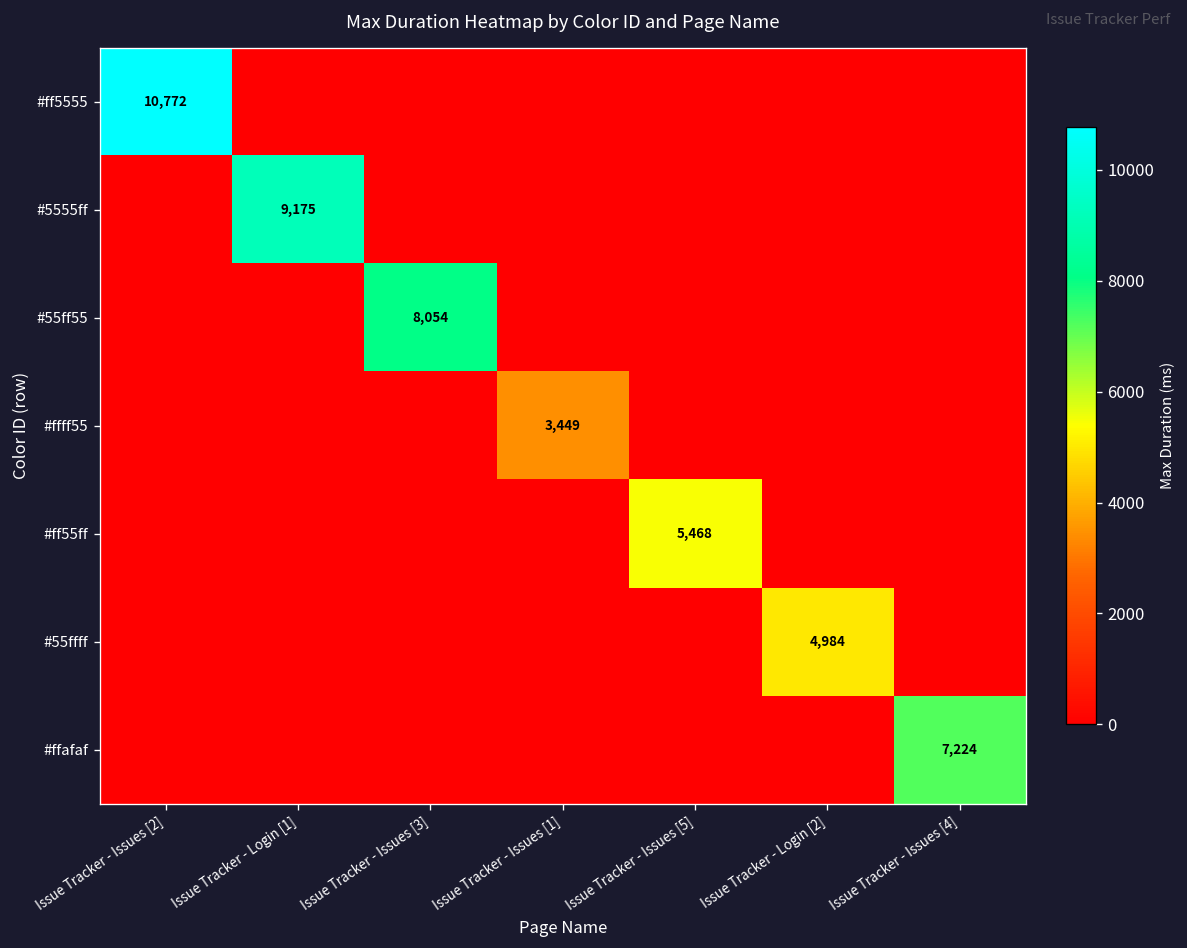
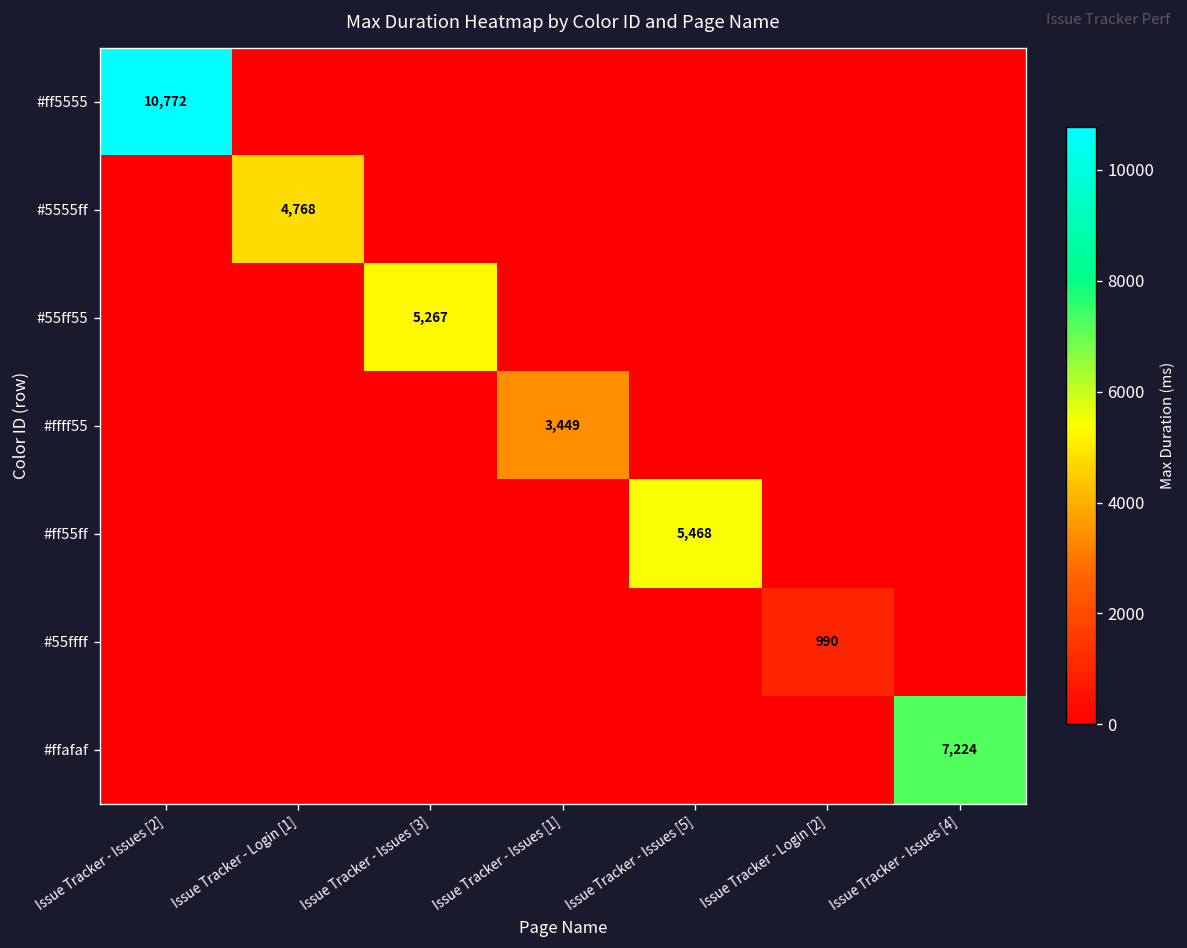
  {
    "#ff5555": {
      "Issue Tracker - Issues [2]": "10,772"
    },
    "#5555ff": {
-     "Issue Tracker - Login [1]": "9,175"
+     "Issue Tracker - Login [1]": "4,768"
    },
    "#55ff55": {
-     "Issue Tracker - Issues [3]": "8,054"
+     "Issue Tracker - Issues [3]": "5,267"
    },
    "#ffff55": {
      "Issue Tracker - Issues [1]": "3,449"
    },
    "#ff55ff": {
      "Issue Tracker - Issues [5]": "5,468"
    },
    "#55ffff": {
-     "Issue Tracker - Login [2]": "4,984"
+     "Issue Tracker - Login [2]": "990"
    },
    "#ffafaf": {
      "Issue Tracker - Issues [4]": "7,224"
    }
  }
